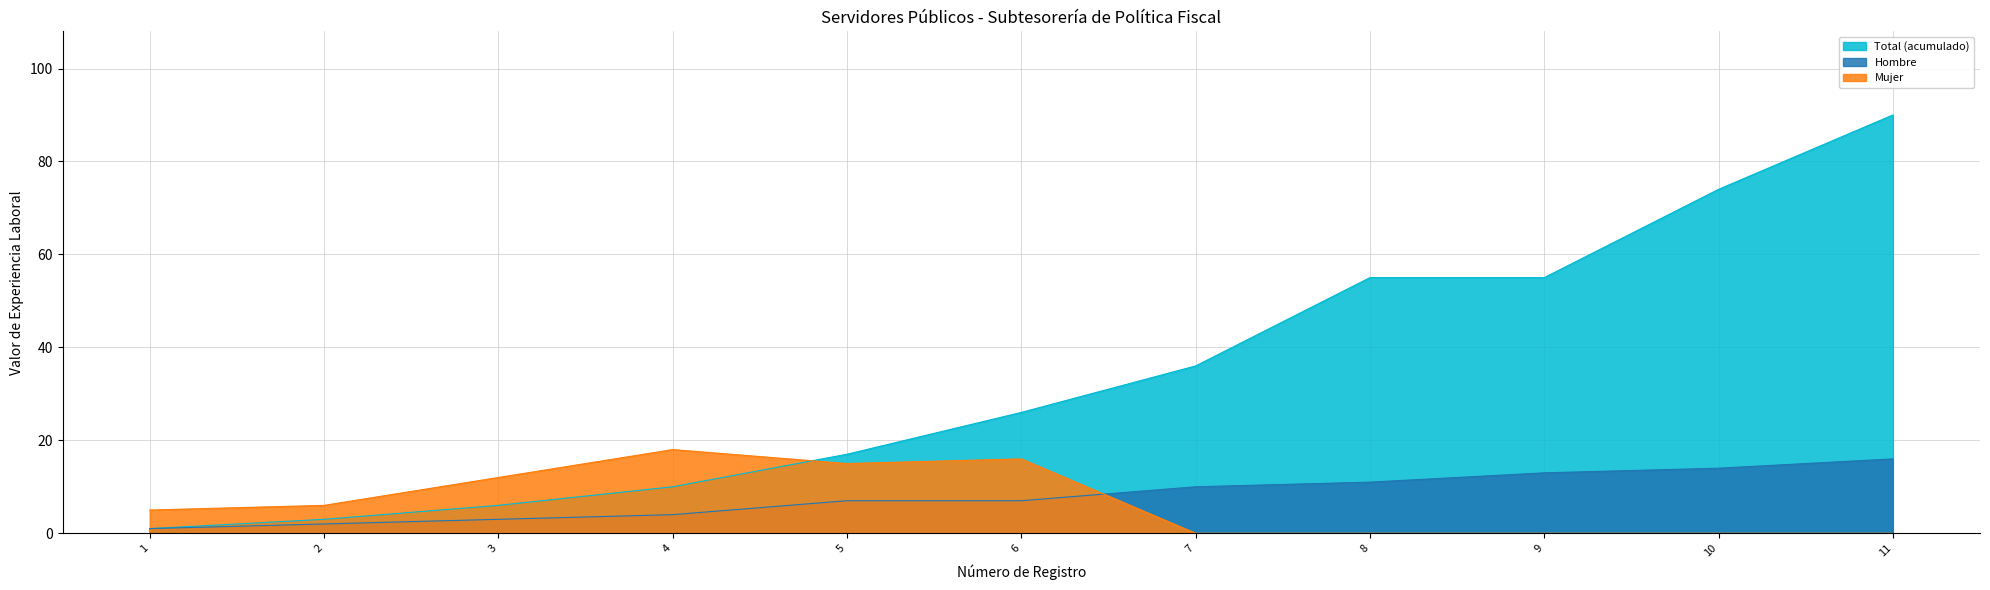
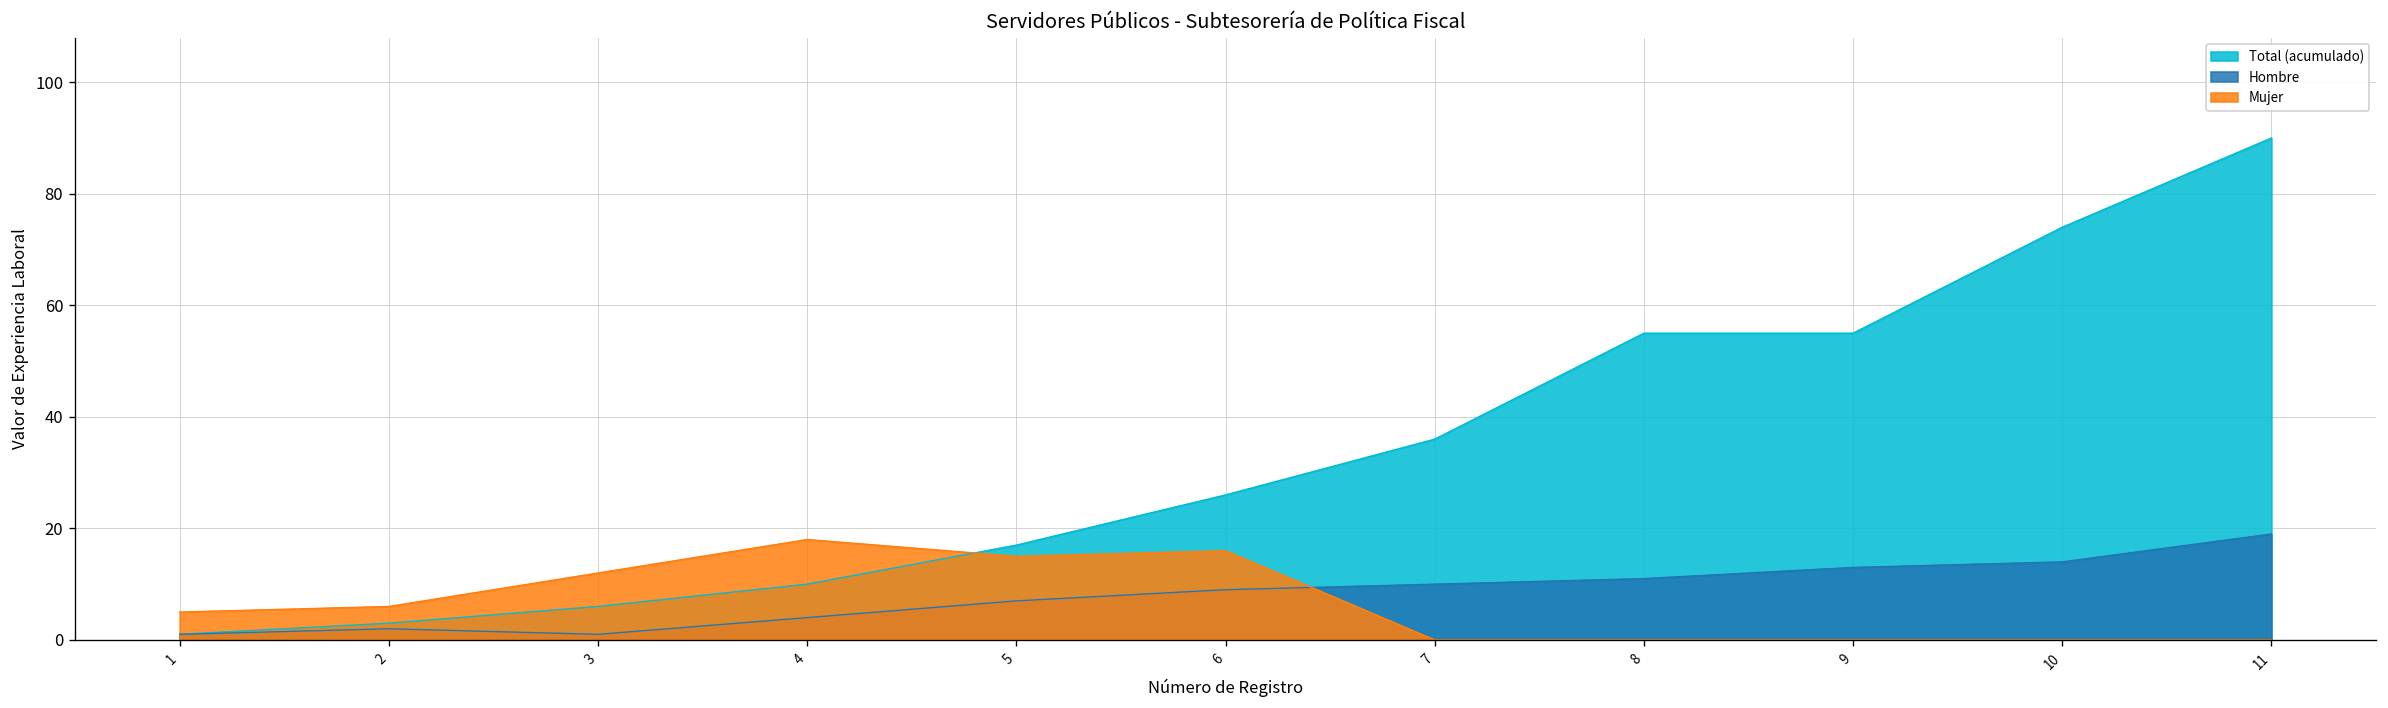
  {
    "Total (acumulado)": {
      "2": 3,
      "3": 6,
      "4": 10,
      "5": 17,
      "6": 26,
      "7": 36,
      "8": 55,
      "9": 55,
      "10": 74,
      "11": 90
    },
    "Hombre": {
      "2": 2,
-     "3": 3,
+     "3": 1,
      "4": 4,
      "5": 7,
-     "6": 7,
+     "6": 9,
      "7": 10,
      "8": 11,
      "9": 13,
      "10": 14,
-     "11": 16
+     "11": 19
    },
    "Mujer": {
      "1": 5,
      "2": 6,
      "3": 12,
      "4": 18,
      "5": 15,
      "6": 16,
      "7": 0,
      "8": 0,
      "9": 0,
      "10": 0,
      "11": 0
    }
  }
